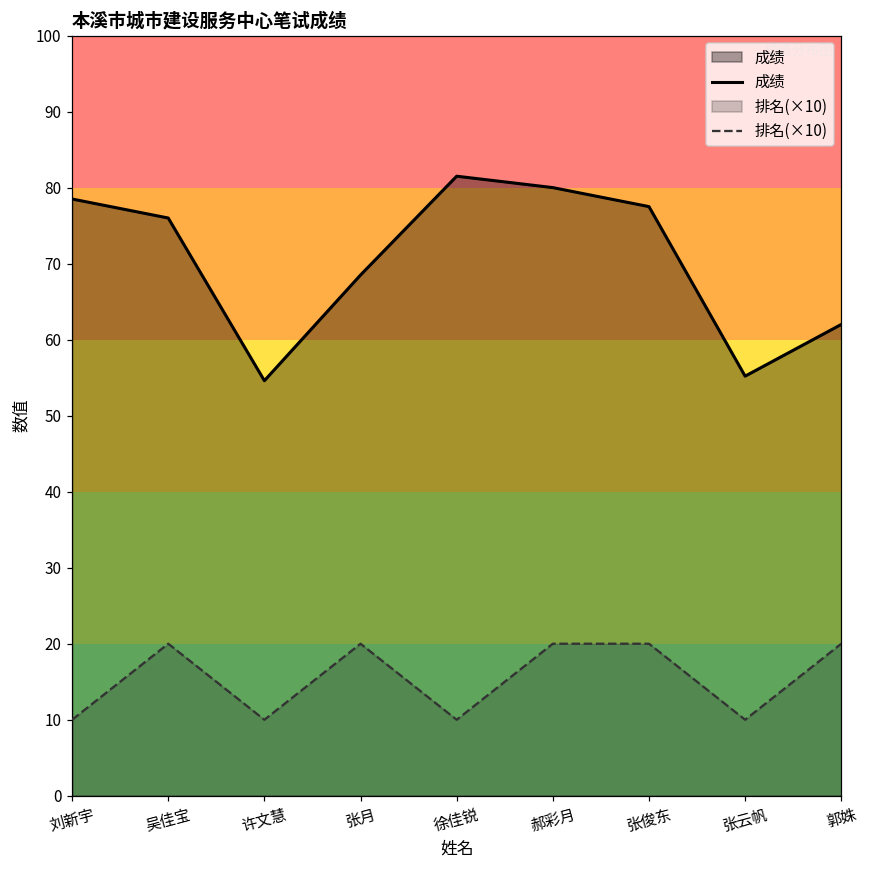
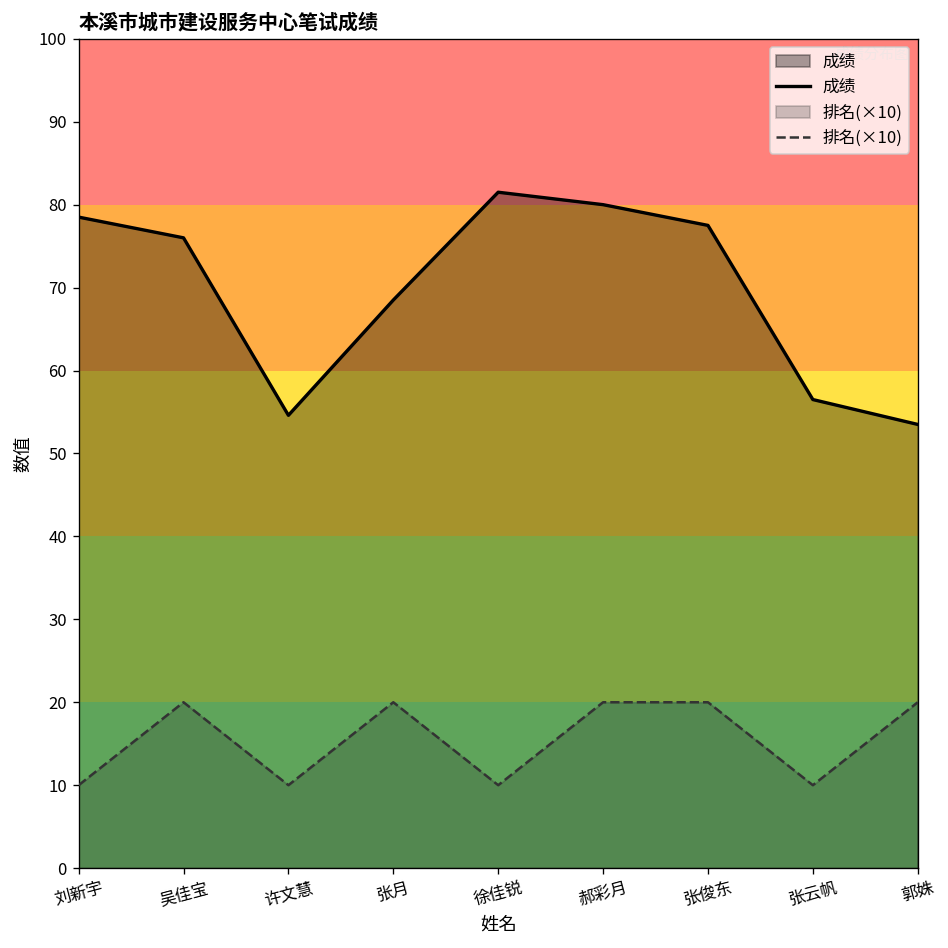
  {
    "成绩": {
      "刘新宇": 79,
      "吴佳宝": 76,
      "许文慧": 55,
      "张月": 69,
      "徐佳锐": 82,
      "郝彩月": 80,
      "张俊东": 78,
-     "张云帆": 55,
-     "郭姝": 62
+     "张云帆": 57,
+     "郭姝": 54
    },
    "排名(×10)": {
      "刘新宇": 10,
      "吴佳宝": 20,
      "许文慧": 10,
      "张月": 20,
      "徐佳锐": 10,
      "郝彩月": 20,
      "张俊东": 20,
      "张云帆": 10,
      "郭姝": 20
    }
  }
